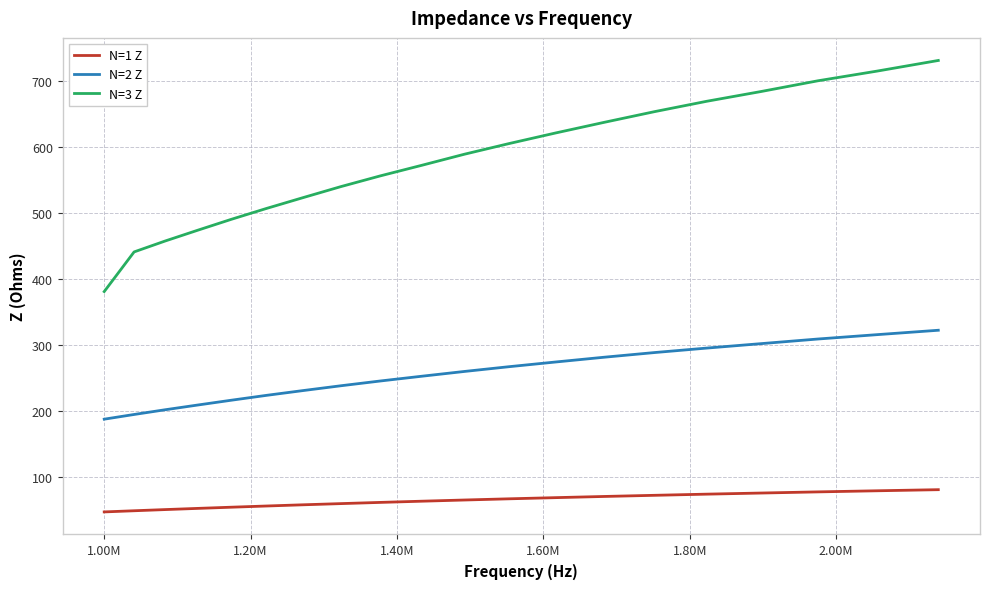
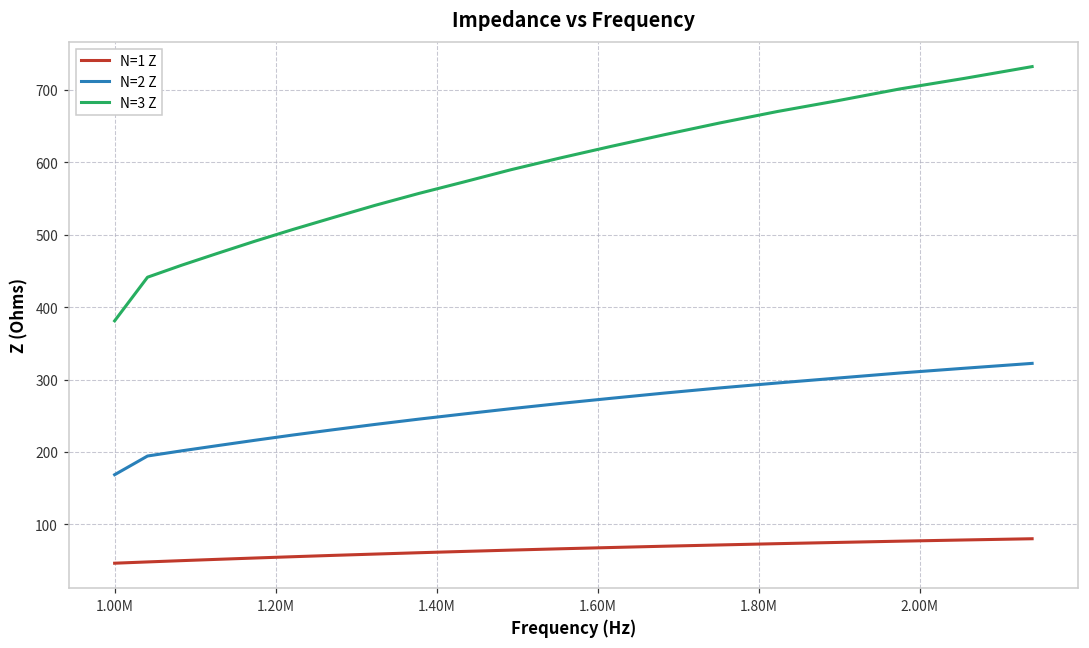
  {
    "N=1 Z": {
      "1.00M": 50
    },
    "N=2 Z": {
-     "1.00M": 190
+     "1.00M": 170
    },
    "N=3 Z": {
      "1.00M": 380
    }
  }
